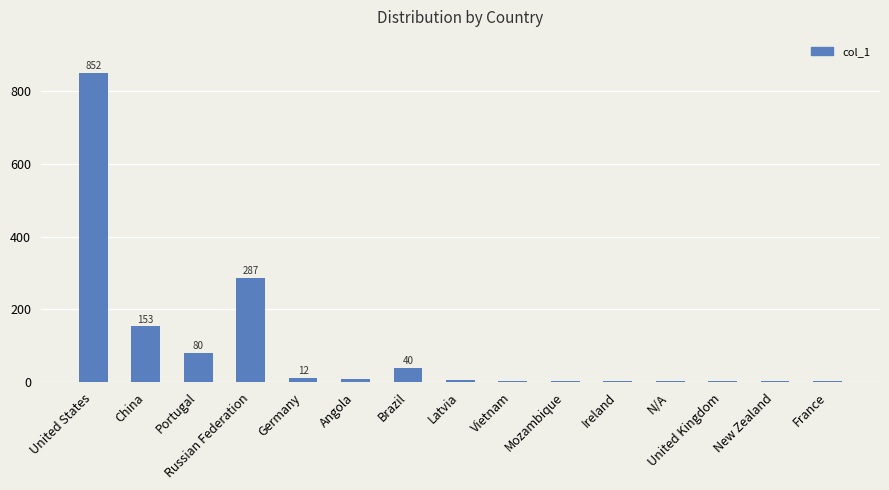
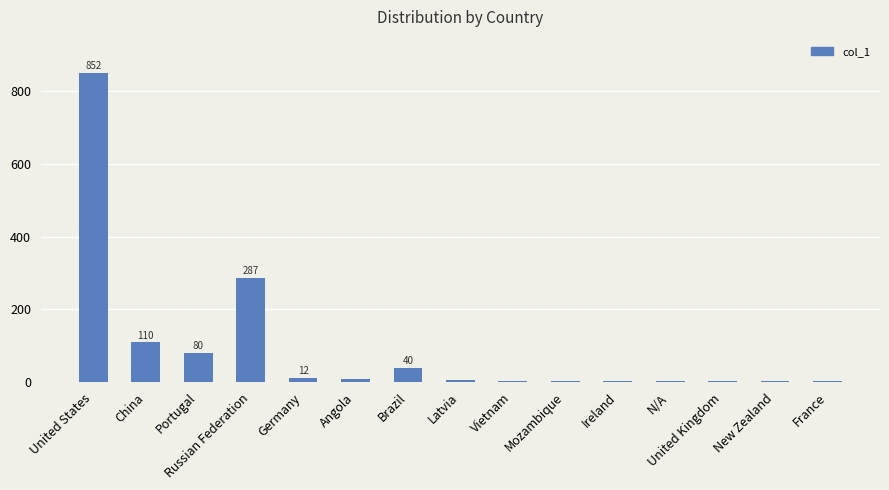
  {
    "United States": 852,
-   "China": 153,
+   "China": 110,
    "Portugal": 80,
    "Russian Federation": 287,
    "Germany": 12,
    "Brazil": 40
  }
